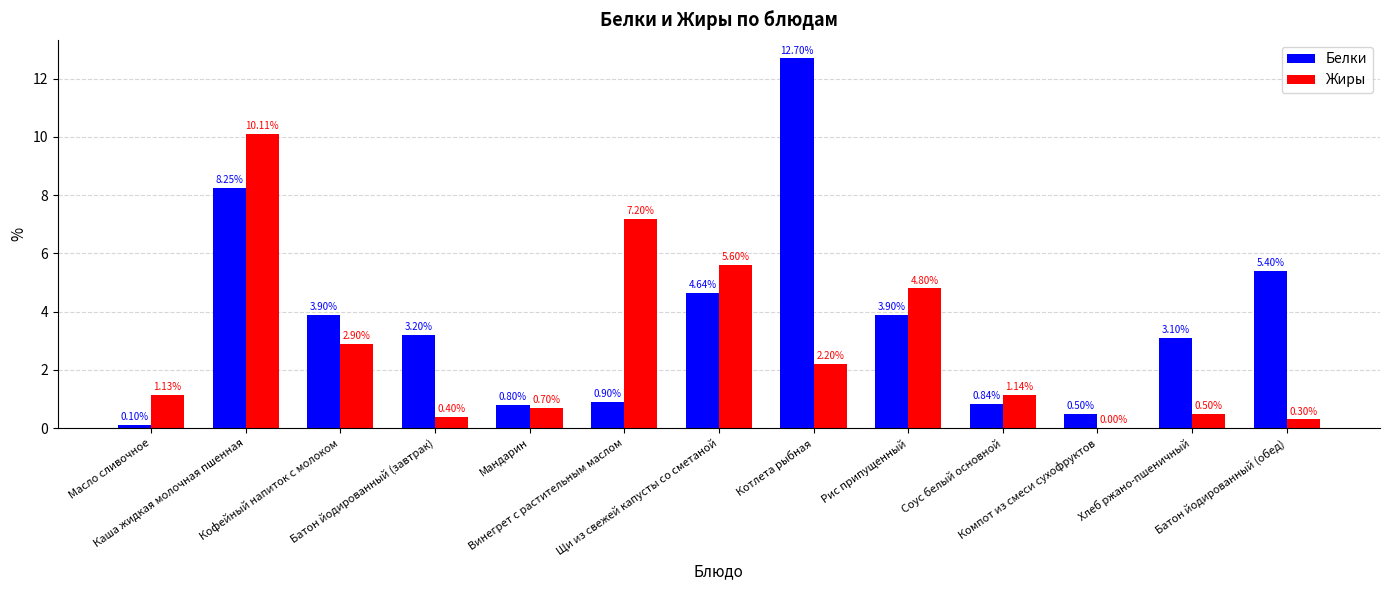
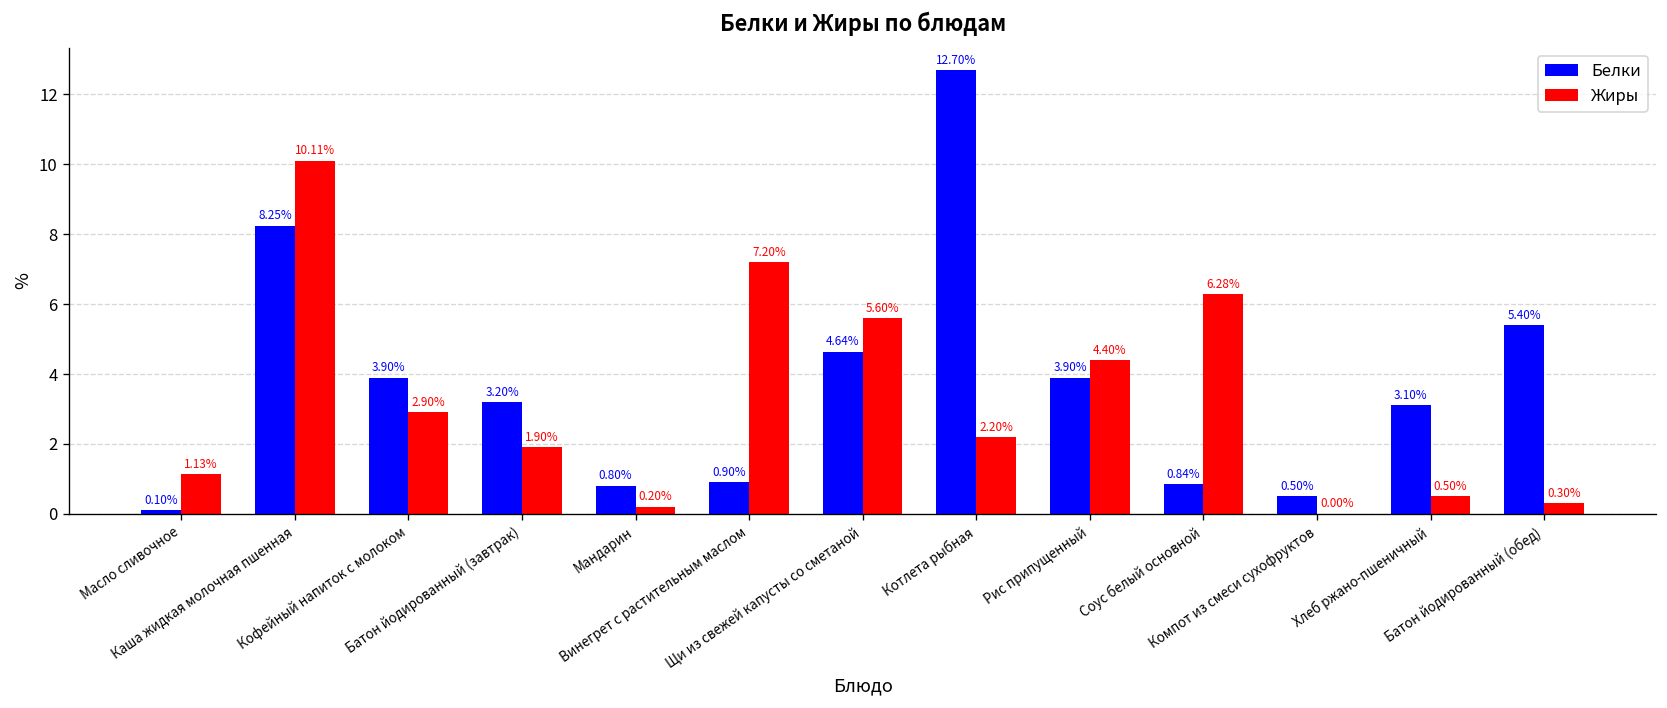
  {
    "Белки": {
      "Масло сливочное": "0.10%",
      "Каша жидкая молочная пшенная": "8.25%",
      "Кофейный напиток с молоком": "3.90%",
      "Батон йодированный (завтрак)": "3.20%",
      "Мандарин": "0.80%",
      "Винегрет с растительным маслом": "0.90%",
      "Щи из свежей капусты со сметаной": "4.64%",
      "Котлета рыбная": "12.70%",
      "Рис припущенный": "3.90%",
      "Соус белый основной": "0.84%",
      "Компот из смеси сухофруктов": "0.50%",
      "Хлеб ржано-пшеничный": "3.10%",
      "Батон йодированный (обед)": "5.40%"
    },
    "Жиры": {
      "Масло сливочное": "1.13%",
      "Каша жидкая молочная пшенная": "10.11%",
      "Кофейный напиток с молоком": "2.90%",
-     "Батон йодированный (завтрак)": "0.40%",
-     "Мандарин": "0.70%",
+     "Батон йодированный (завтрак)": "1.90%",
+     "Мандарин": "0.20%",
      "Винегрет с растительным маслом": "7.20%",
      "Щи из свежей капусты со сметаной": "5.60%",
      "Котлета рыбная": "2.20%",
-     "Рис припущенный": "4.80%",
-     "Соус белый основной": "1.14%",
+     "Рис припущенный": "4.40%",
+     "Соус белый основной": "6.28%",
      "Компот из смеси сухофруктов": "0.00%",
      "Хлеб ржано-пшеничный": "0.50%",
      "Батон йодированный (обед)": "0.30%"
    }
  }
